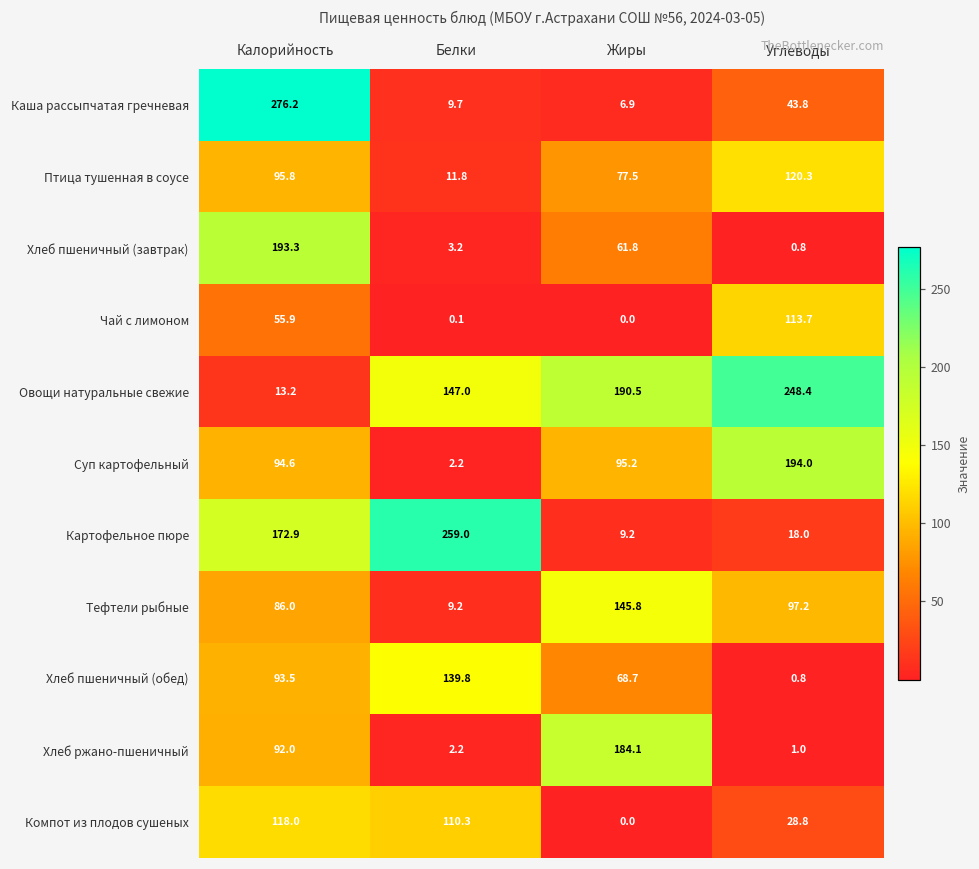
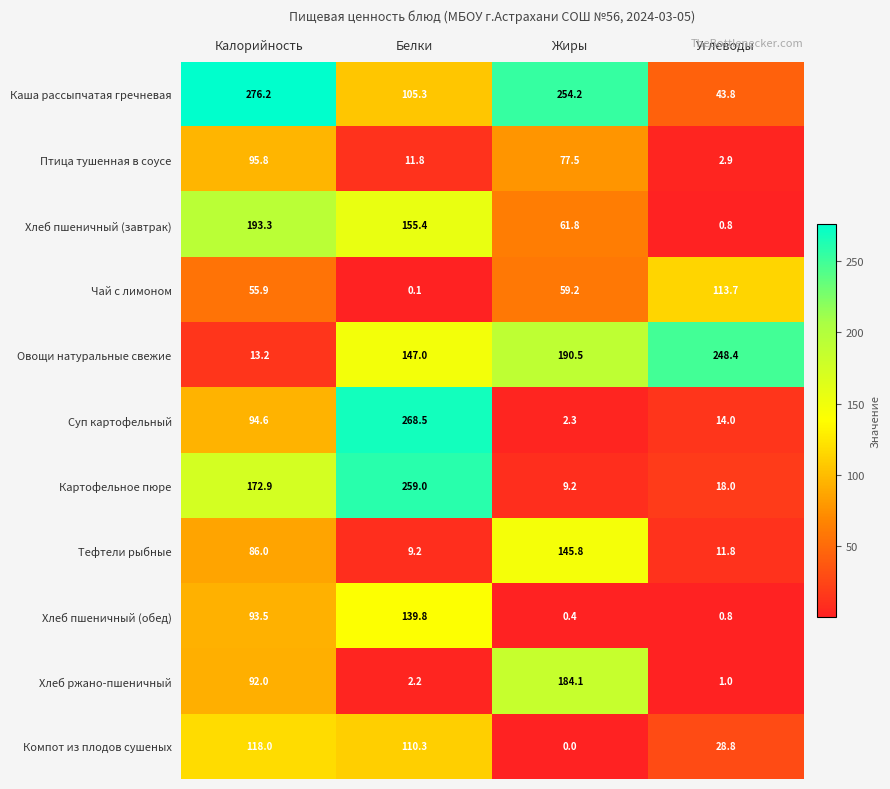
  {
    "Каша рассыпчатая гречневая": {
      "Калорийность": 276.2,
-     "Белки": 9.7,
-     "Жиры": 6.9,
+     "Белки": 105.3,
+     "Жиры": 254.2,
      "Углеводы": 43.8
    },
    "Птица тушенная в соусе": {
      "Калорийность": 95.8,
      "Белки": 11.8,
      "Жиры": 77.5,
-     "Углеводы": 120.3
+     "Углеводы": 2.9
    },
    "Хлеб пшеничный (завтрак)": {
      "Калорийность": 193.3,
-     "Белки": 3.2,
+     "Белки": 155.4,
      "Жиры": 61.8,
      "Углеводы": 0.8
    },
    "Чай с лимоном": {
      "Калорийность": 55.9,
      "Белки": 0.1,
-     "Жиры": 0.0,
+     "Жиры": 59.2,
      "Углеводы": 113.7
    },
    "Овощи натуральные свежие": {
      "Калорийность": 13.2,
      "Белки": 147.0,
      "Жиры": 190.5,
      "Углеводы": 248.4
    },
    "Суп картофельный": {
      "Калорийность": 94.6,
-     "Белки": 2.2,
-     "Жиры": 95.2,
-     "Углеводы": 194.0
+     "Белки": 268.5,
+     "Жиры": 2.3,
+     "Углеводы": 14.0
    },
    "Картофельное пюре": {
      "Калорийность": 172.9,
      "Белки": 259.0,
      "Жиры": 9.2,
      "Углеводы": 18.0
    },
    "Тефтели рыбные": {
      "Калорийность": 86.0,
      "Белки": 9.2,
      "Жиры": 145.8,
-     "Углеводы": 97.2
+     "Углеводы": 11.8
    },
    "Хлеб пшеничный (обед)": {
      "Калорийность": 93.5,
      "Белки": 139.8,
-     "Жиры": 68.7,
+     "Жиры": 0.4,
      "Углеводы": 0.8
    },
    "Хлеб ржано-пшеничный": {
      "Калорийность": 92.0,
      "Белки": 2.2,
      "Жиры": 184.1,
      "Углеводы": 1.0
    },
    "Компот из плодов сушеных": {
      "Калорийность": 118.0,
      "Белки": 110.3,
      "Жиры": 0.0,
      "Углеводы": 28.8
    }
  }
